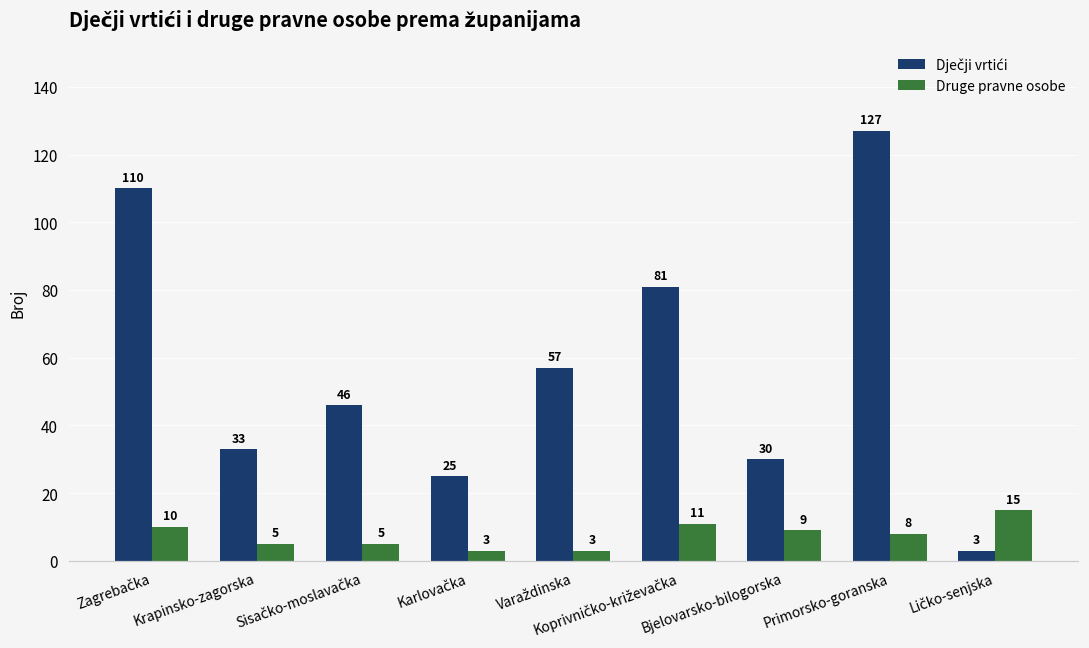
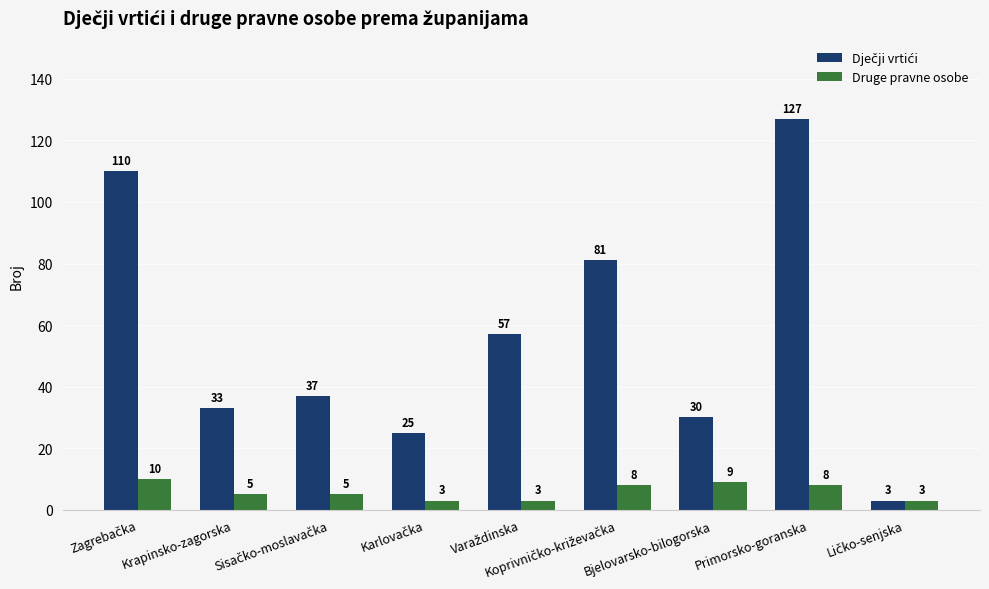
  {
    "Dječji vrtići": {
      "Zagrebačka": 110,
      "Krapinsko-zagorska": 33,
-     "Sisačko-moslavačka": 46,
+     "Sisačko-moslavačka": 37,
      "Karlovačka": 25,
      "Varaždinska": 57,
      "Koprivničko-križevačka": 81,
      "Bjelovarsko-bilogorska": 30,
      "Primorsko-goranska": 127,
      "Ličko-senjska": 3
    },
    "Druge pravne osobe": {
      "Zagrebačka": 10,
      "Krapinsko-zagorska": 5,
      "Sisačko-moslavačka": 5,
      "Karlovačka": 3,
      "Varaždinska": 3,
-     "Koprivničko-križevačka": 11,
+     "Koprivničko-križevačka": 8,
      "Bjelovarsko-bilogorska": 9,
      "Primorsko-goranska": 8,
-     "Ličko-senjska": 15
+     "Ličko-senjska": 3
    }
  }
